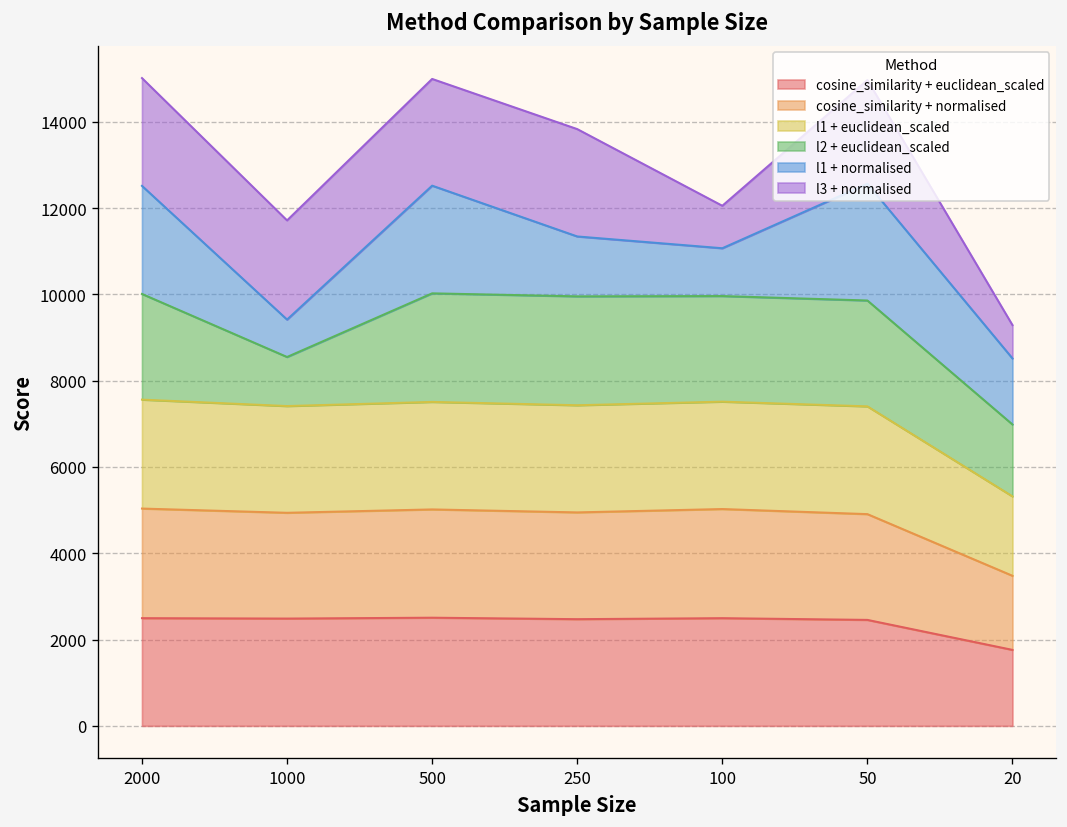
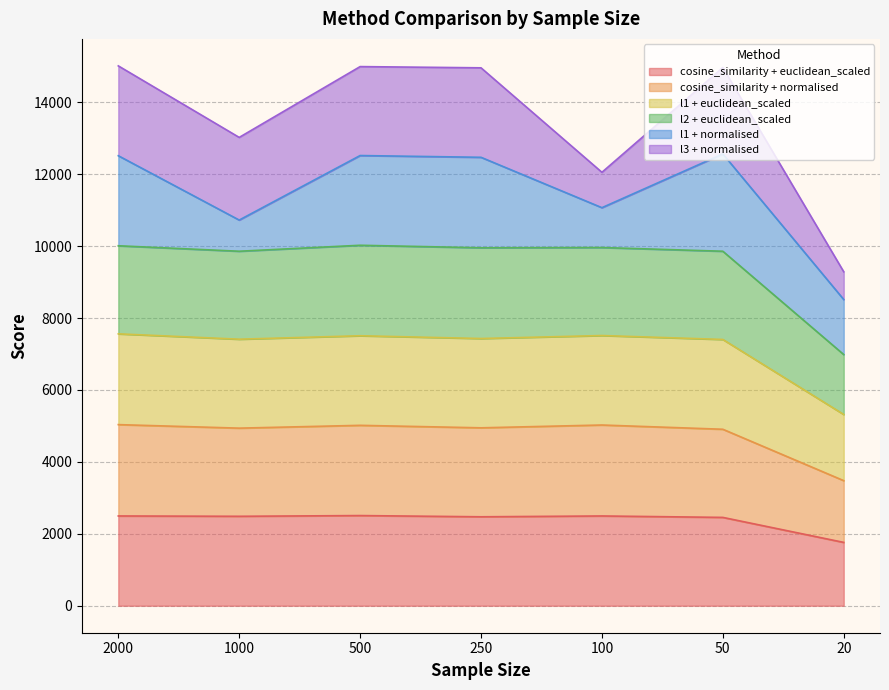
  {
    "l2 + euclidean_scaled": {
      "2000": 2400,
-     "1000": 1100,
+     "1000": 2400,
      "500": 2500,
      "250": 2500,
      "100": 2400,
      "50": 2500,
      "20": 1700
    },
    "l1 + normalised": {
      "2000": 2500,
      "1000": 900,
      "500": 2500,
-     "250": 1400,
+     "250": 2500,
      "100": 1100,
      "20": 1500
    },
    "l3 + normalised": {
      "2000": 2500,
      "1000": 2300,
      "500": 2500,
      "250": 2500,
      "100": 1000,
      "20": 800
    }
  }
